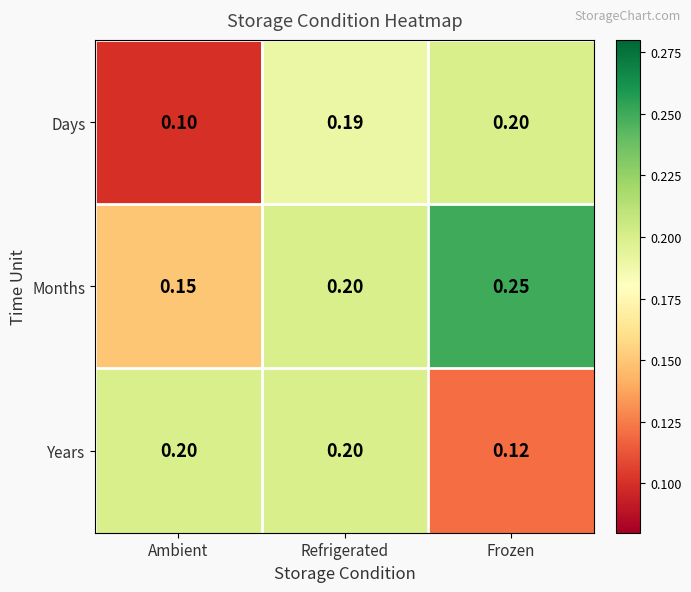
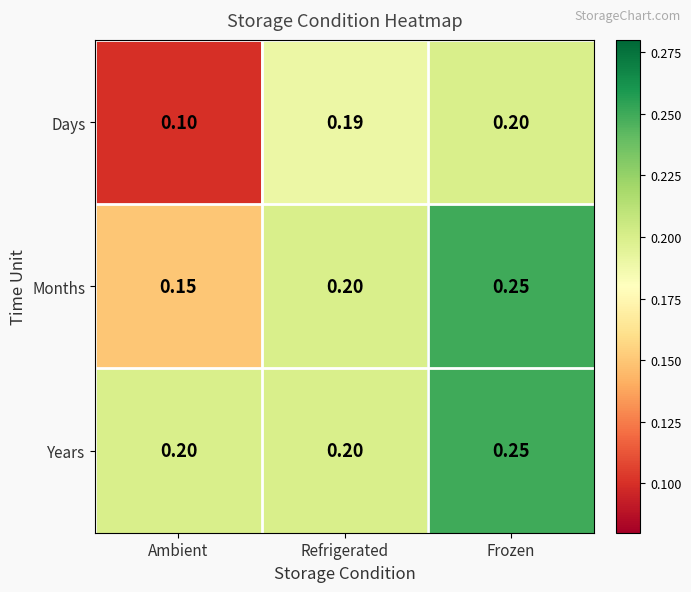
  {
    "Days": {
      "Ambient": 0.10,
      "Refrigerated": 0.19,
      "Frozen": 0.20
    },
    "Months": {
      "Ambient": 0.15,
      "Refrigerated": 0.20,
      "Frozen": 0.25
    },
    "Years": {
      "Ambient": 0.20,
      "Refrigerated": 0.20,
-     "Frozen": 0.12
+     "Frozen": 0.25
    }
  }
